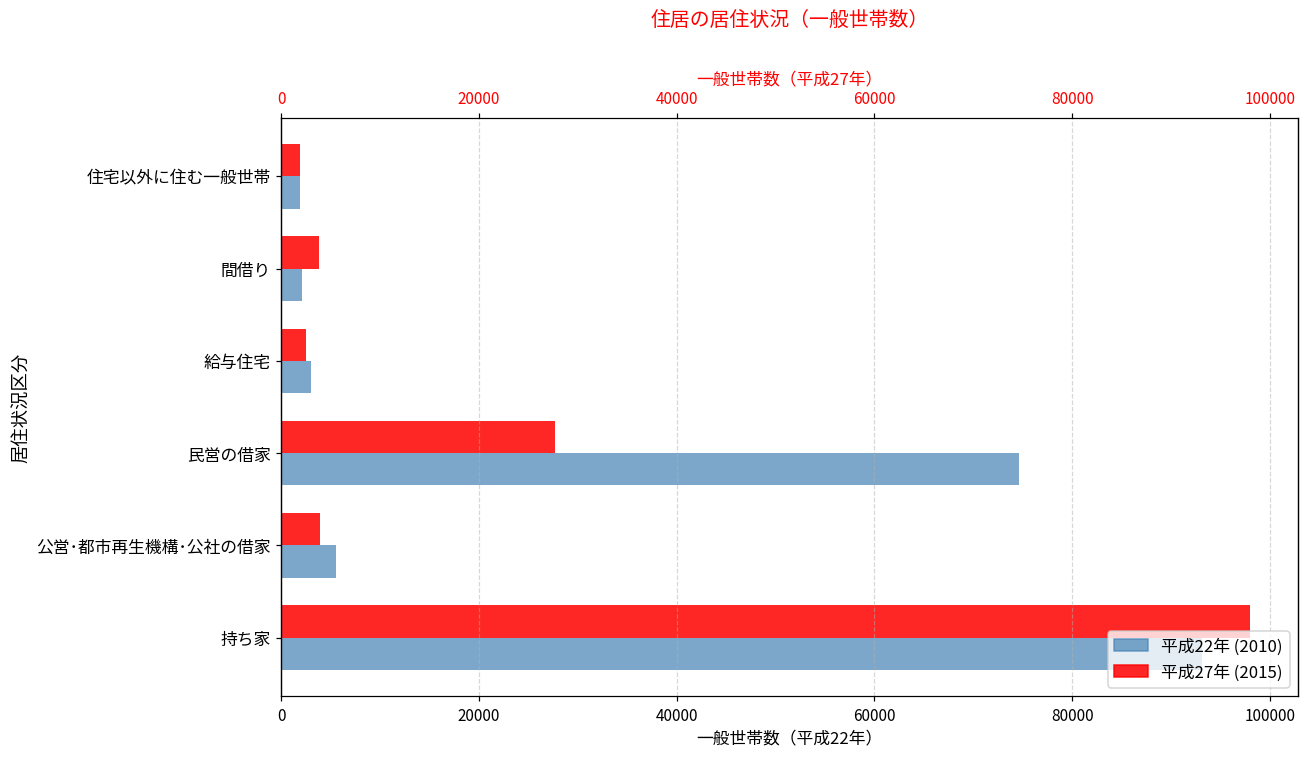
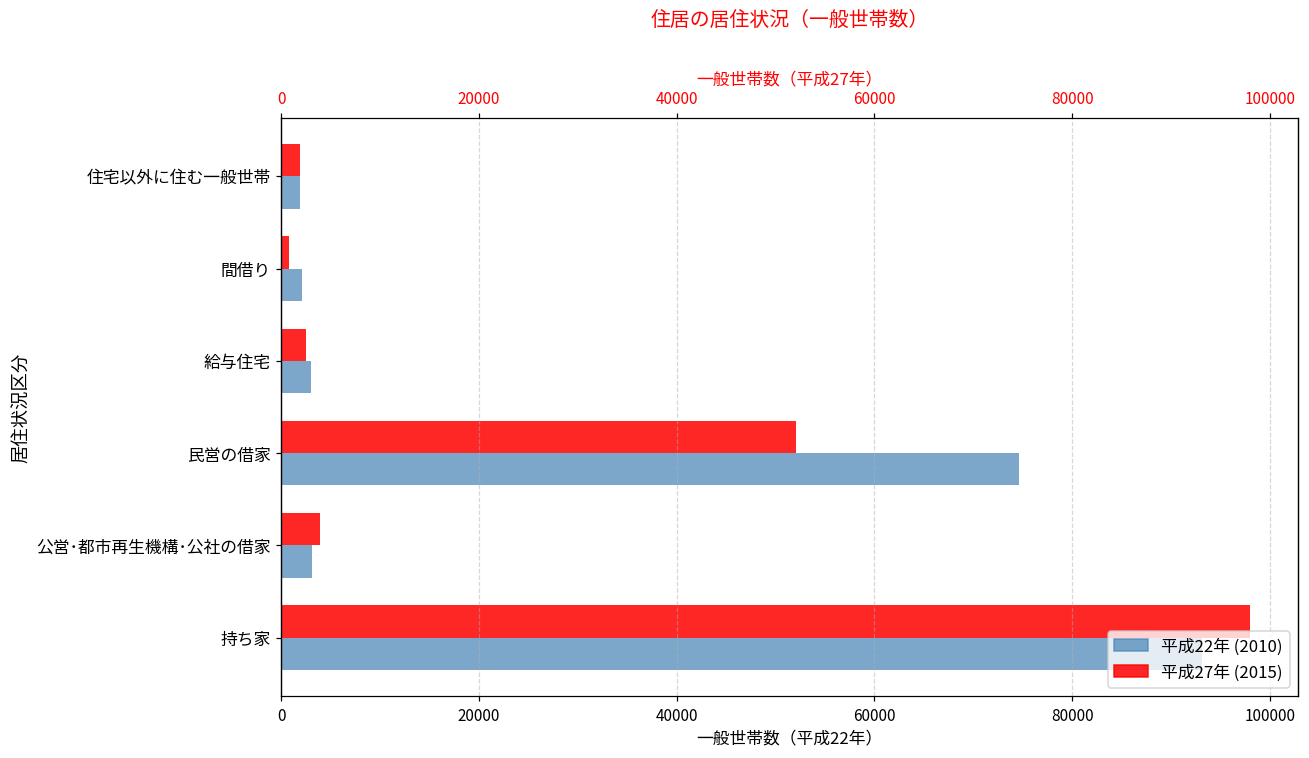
  {
    "平成22年 (2010)": {
      "住宅以外に住む一般世帯": 2000,
      "間借り": 2000,
      "給与住宅": 3000,
      "民営の借家": 75000,
-     "公営･都市再生機構･公社の借家": 6000
+     "公営･都市再生機構･公社の借家": 3000
    },
    "平成27年 (2015)": {
      "住宅以外に住む一般世帯": 2000,
-     "間借り": 4000,
+     "間借り": 1000,
      "給与住宅": 3000,
-     "民営の借家": 28000,
+     "民営の借家": 52000,
      "公営･都市再生機構･公社の借家": 4000,
      "持ち家": 98000
    }
  }
